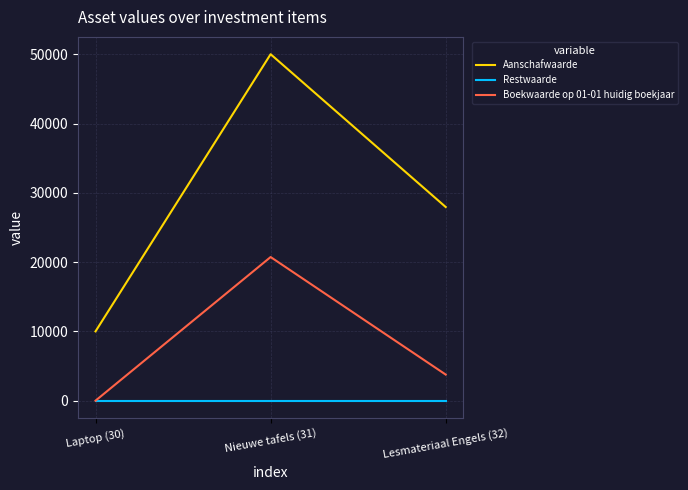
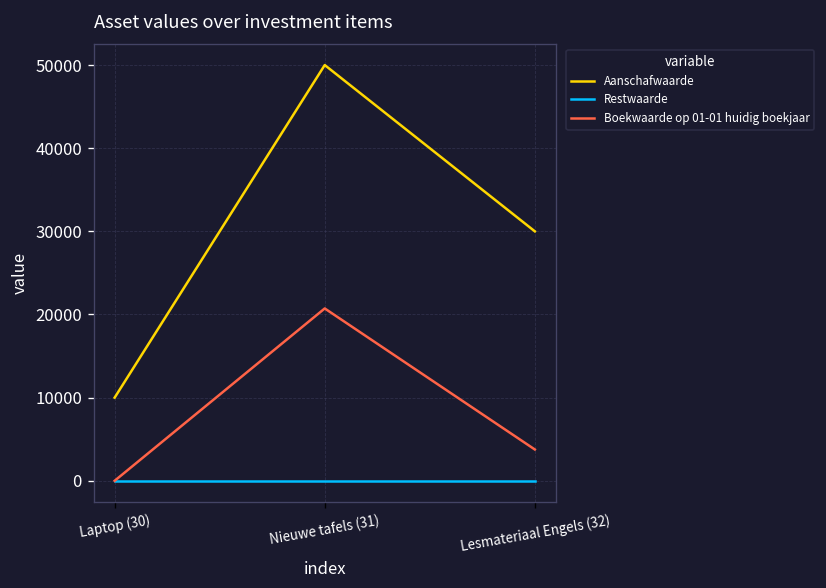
  {
    "Aanschafwaarde": {
      "Laptop (30)": 10000,
      "Nieuwe tafels (31)": 50000,
-     "Lesmateriaal Engels (32)": 28000
+     "Lesmateriaal Engels (32)": 30000
    },
    "Restwaarde": {
      "Nieuwe tafels (31)": 0,
      "Lesmateriaal Engels (32)": 0
    },
    "Boekwaarde op 01-01 huidig boekjaar": {
      "Nieuwe tafels (31)": 21000,
      "Lesmateriaal Engels (32)": 4000
    }
  }
